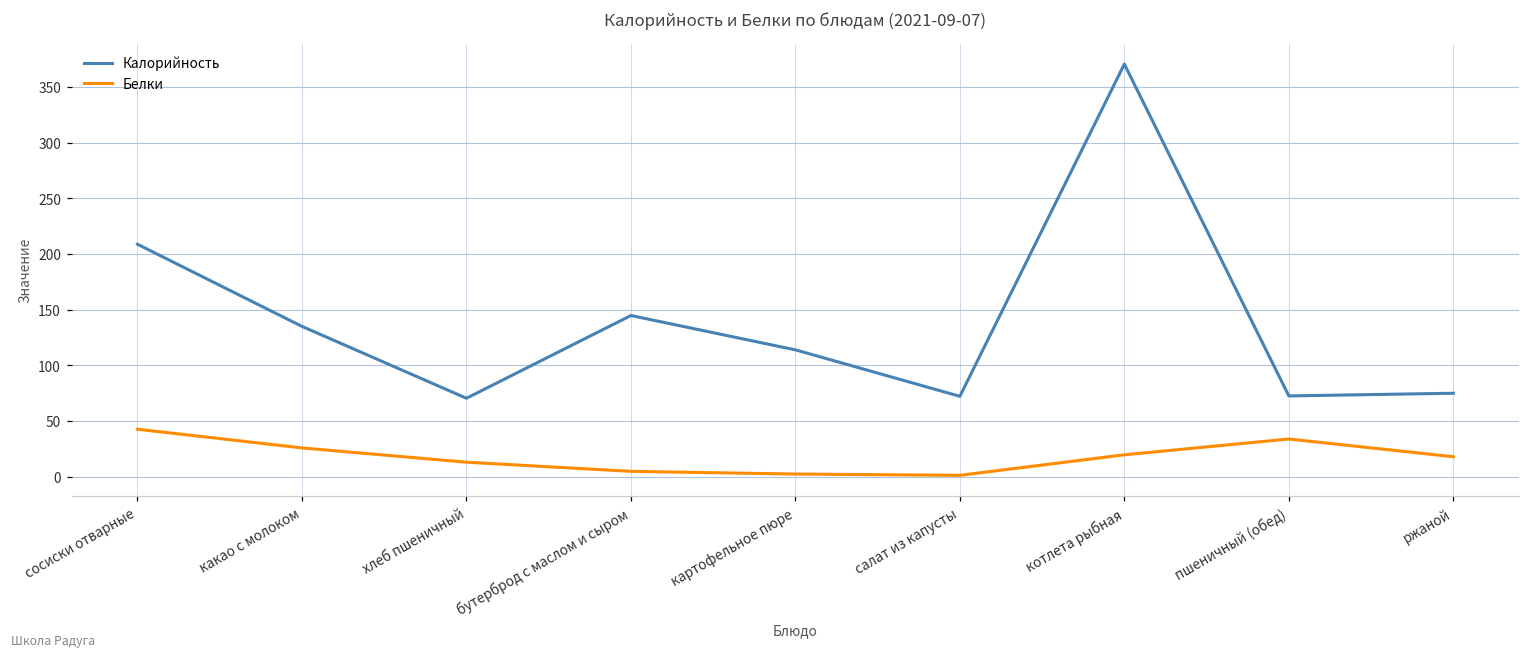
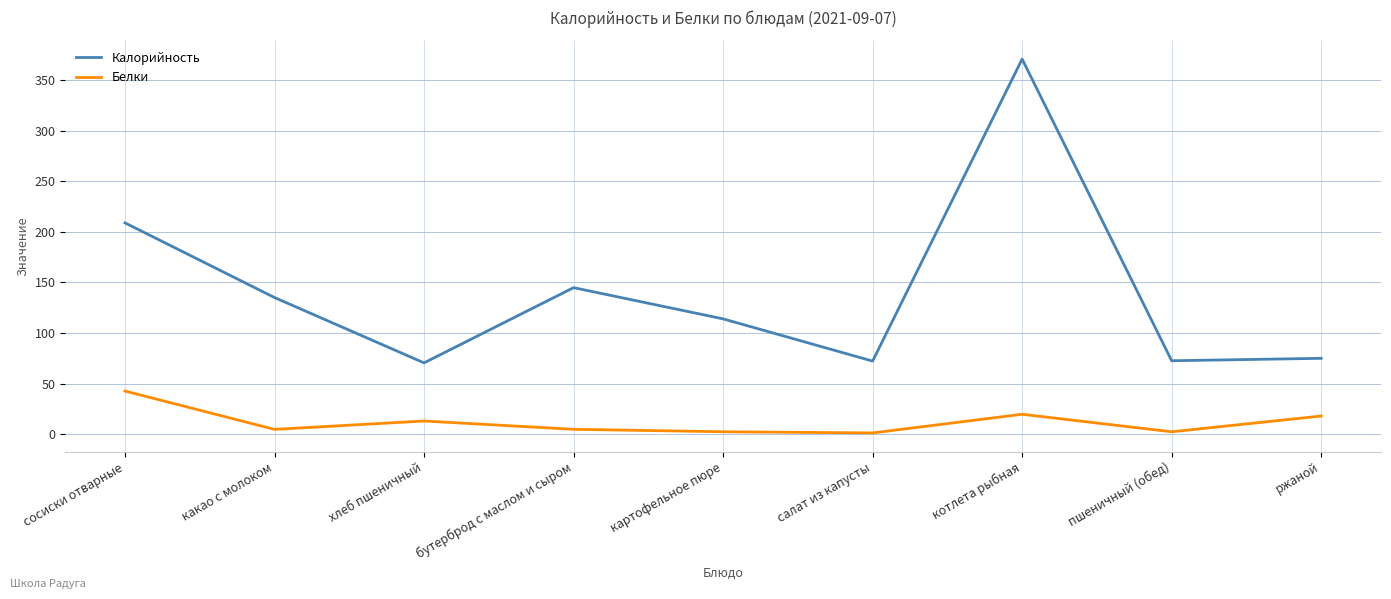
  {
    "Калорийность": {
      "сосиски отварные": 209,
      "какао с молоком": 135,
      "хлеб пшеничный": 71,
      "бутерброд с маслом и сыром": 145,
      "картофельное пюре": 114,
      "салат из капусты": 72,
      "котлета рыбная": 371,
      "пшеничный (обед)": 73,
      "ржаной": 75
    },
    "Белки": {
      "сосиски отварные": 43,
-     "какао с молоком": 26,
+     "какао с молоком": 5,
      "хлеб пшеничный": 13,
      "бутерброд с маслом и сыром": 5,
      "картофельное пюре": 2,
      "салат из капусты": 1,
      "котлета рыбная": 20,
-     "пшеничный (обед)": 34,
+     "пшеничный (обед)": 2,
      "ржаной": 18
    }
  }
